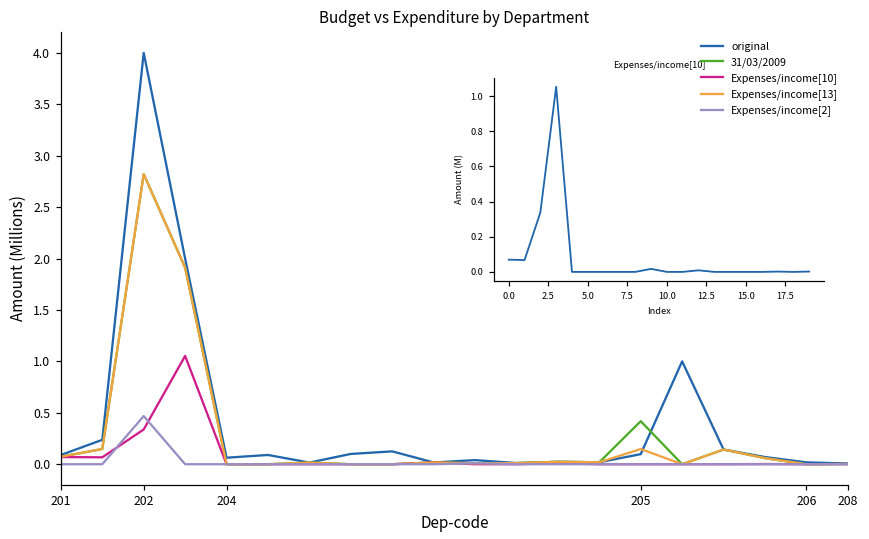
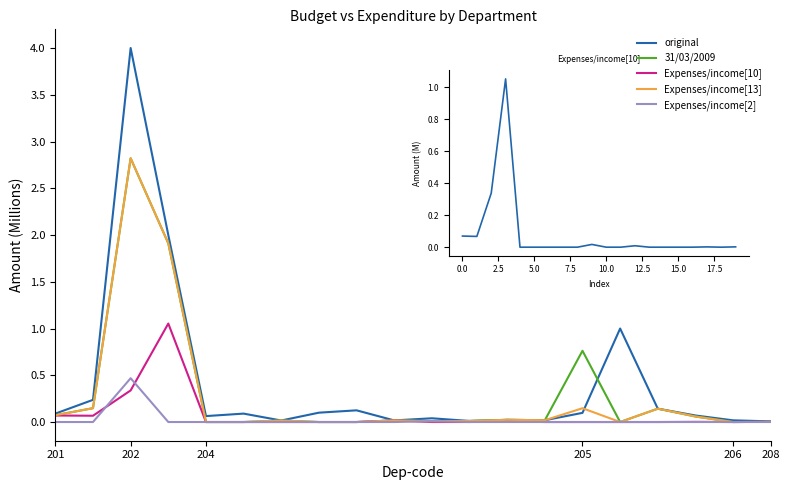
  {
    "original": {
      "202": 4.0,
      "204": 0.1,
      "205": 0.1
    },
    "31/03/2009": {
-     "205": 0.4
+     "205": 0.8
    },
    "Expenses/income[10]": {
      "202": 0.3
    },
    "Expenses/income[13]": {
      "205": 0.1
    },
    "Expenses/income[2]": {
      "201": 0.0,
      "202": 0.5
    }
  }
